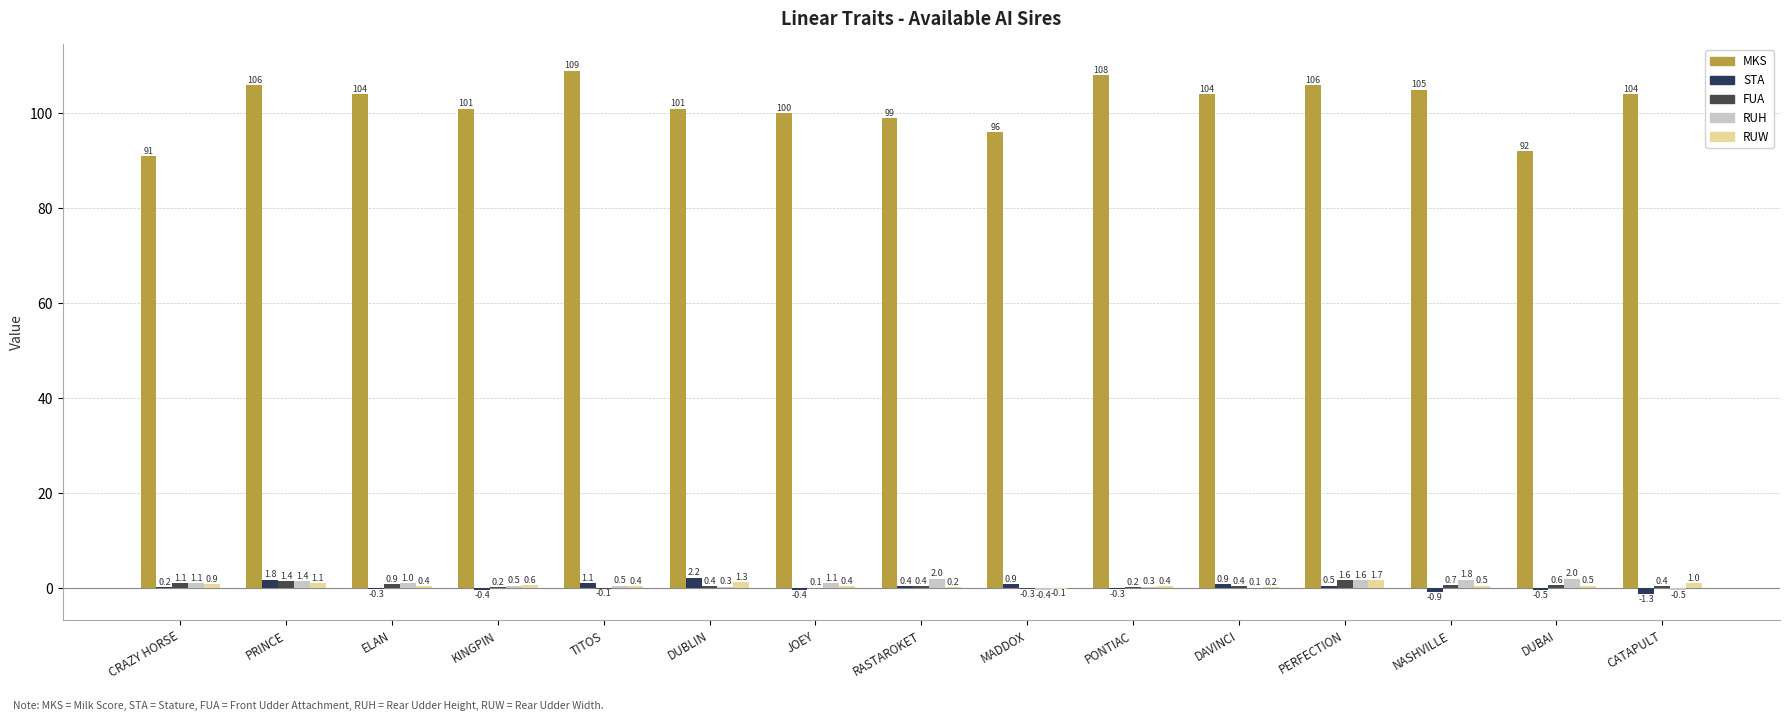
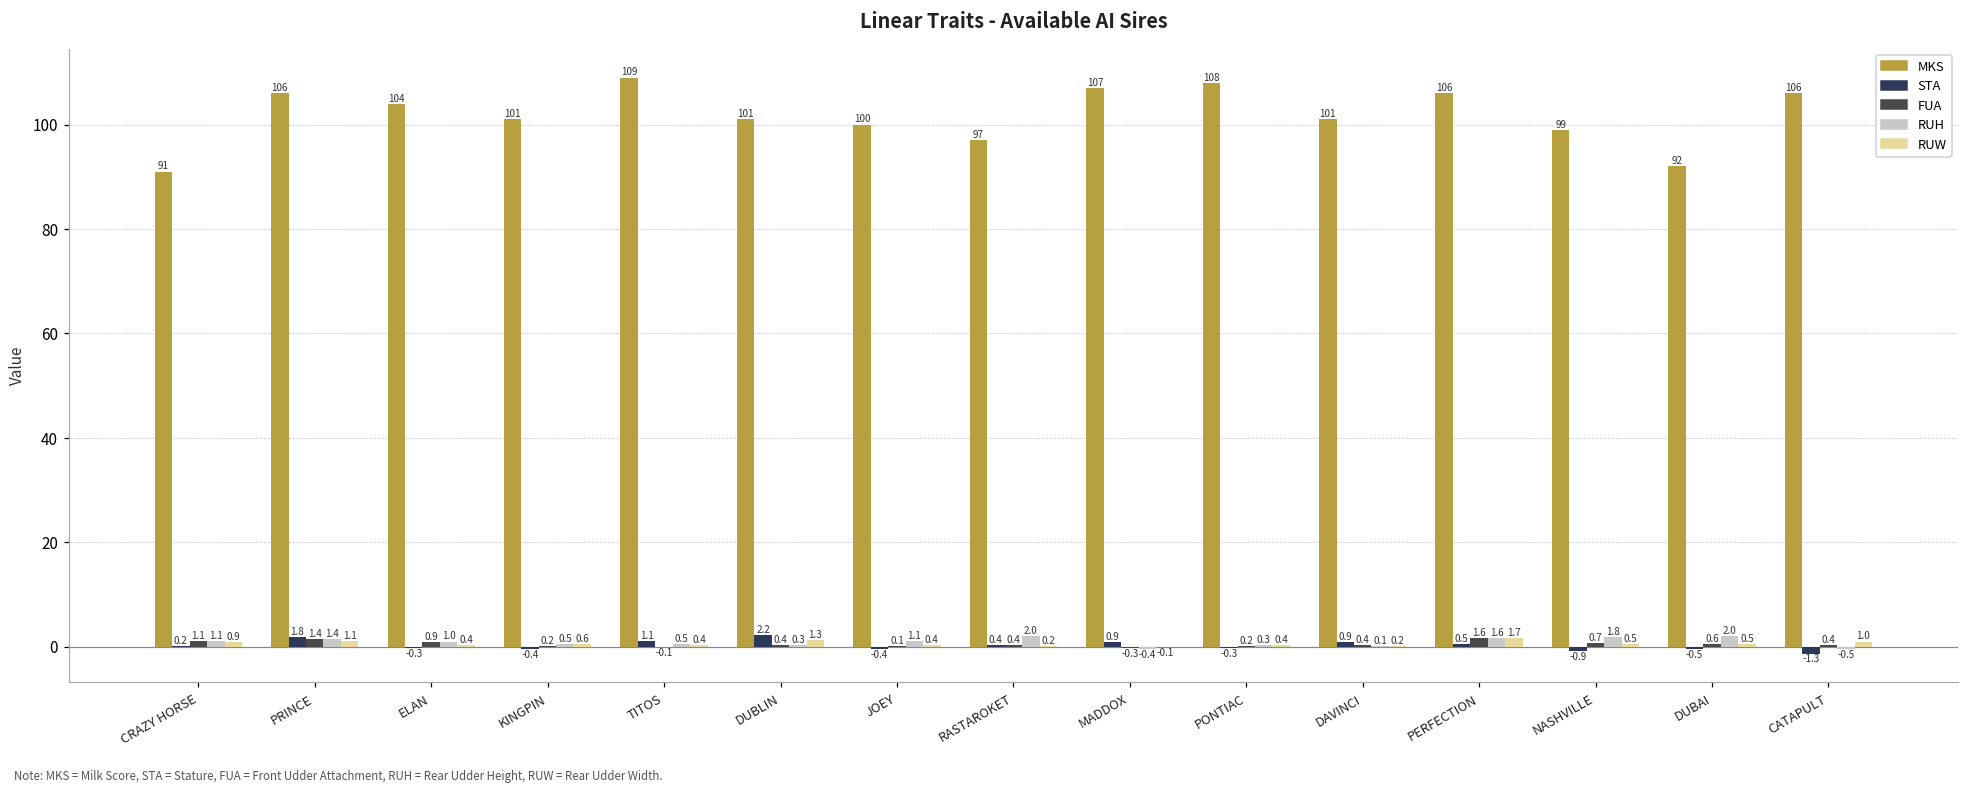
  {
    "MKS": {
      "CRAZY HORSE": 91,
      "PRINCE": 106,
      "ELAN": 104,
      "KINGPIN": 101,
      "TITOS": 109,
      "DUBLIN": 101,
      "JOEY": 100,
-     "RASTAROKET": 99,
-     "MADDOX": 96,
+     "RASTAROKET": 97,
+     "MADDOX": 107,
      "PONTIAC": 108,
-     "DAVINCI": 104,
+     "DAVINCI": 101,
      "PERFECTION": 106,
-     "NASHVILLE": 105,
+     "NASHVILLE": 99,
      "DUBAI": 92,
-     "CATAPULT": 104
+     "CATAPULT": 106
    }
  }
